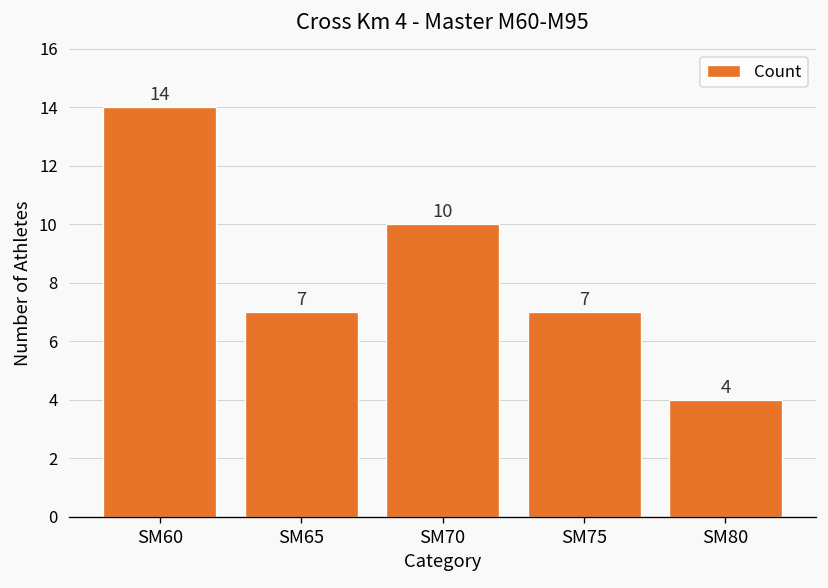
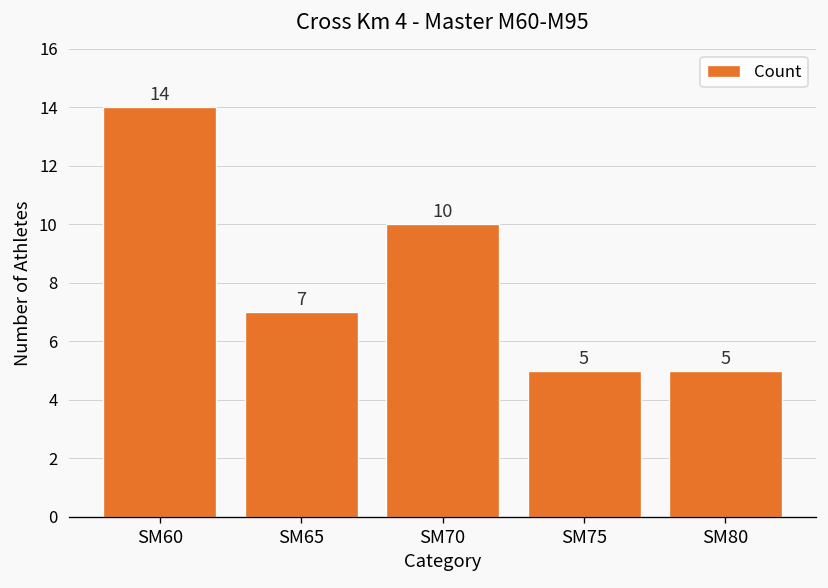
  {
    "SM60": 14,
    "SM65": 7,
    "SM70": 10,
-   "SM75": 7,
-   "SM80": 4
+   "SM75": 5,
+   "SM80": 5
  }
